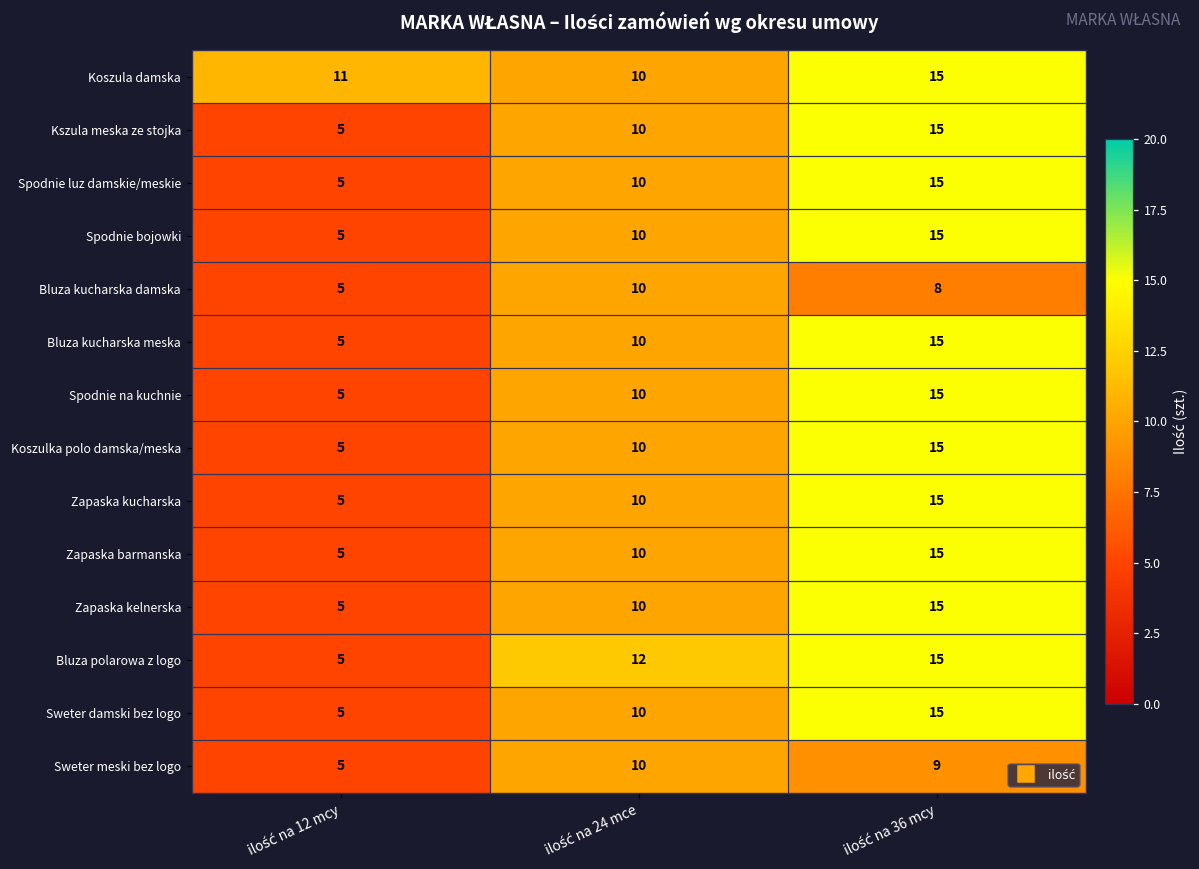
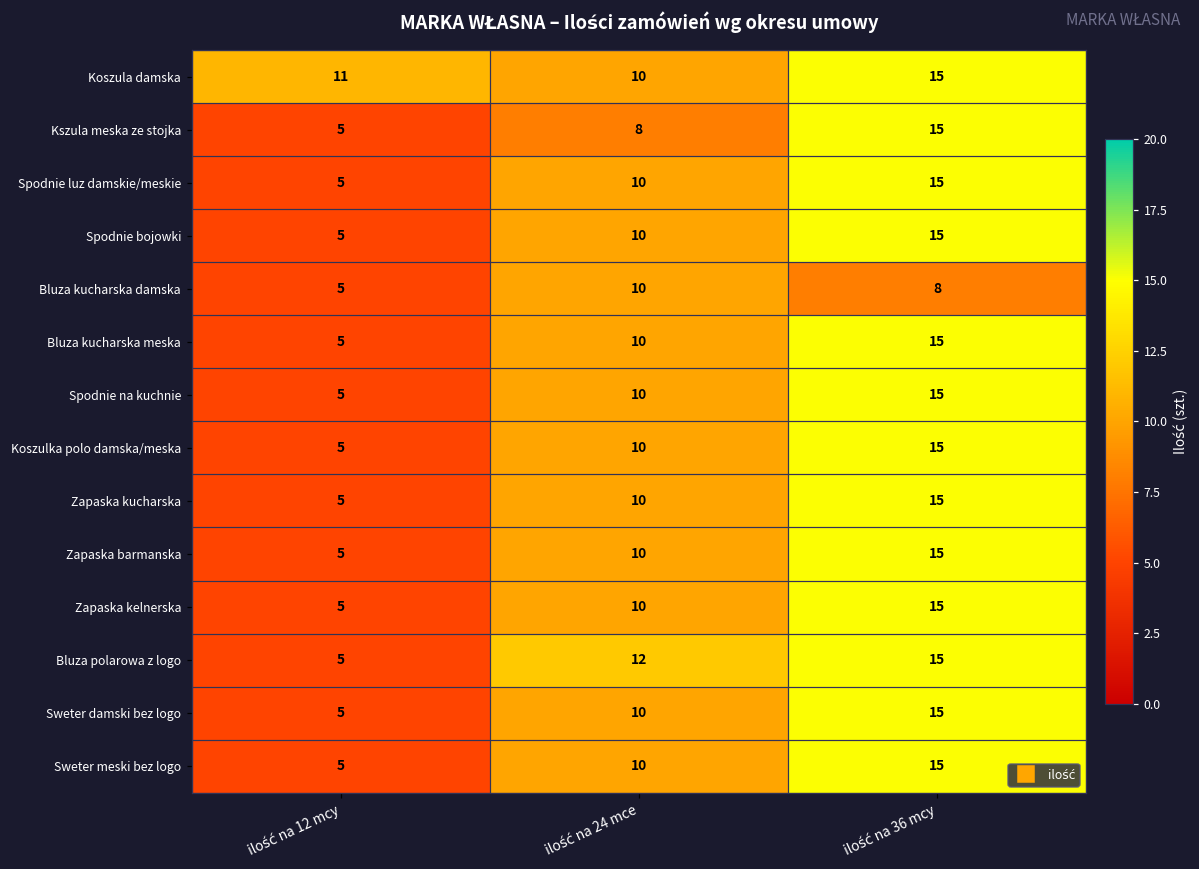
  {
    "Koszula damska": {
      "ilość na 12 mcy": 11,
      "ilość na 24 mce": 10,
      "ilość na 36 mcy": 15
    },
    "Kszula meska ze stojka": {
      "ilość na 12 mcy": 5,
-     "ilość na 24 mce": 10,
+     "ilość na 24 mce": 8,
      "ilość na 36 mcy": 15
    },
    "Spodnie luz damskie/meskie": {
      "ilość na 12 mcy": 5,
      "ilość na 24 mce": 10,
      "ilość na 36 mcy": 15
    },
    "Spodnie bojowki": {
      "ilość na 12 mcy": 5,
      "ilość na 24 mce": 10,
      "ilość na 36 mcy": 15
    },
    "Bluza kucharska damska": {
      "ilość na 12 mcy": 5,
      "ilość na 24 mce": 10,
      "ilość na 36 mcy": 8
    },
    "Bluza kucharska meska": {
      "ilość na 12 mcy": 5,
      "ilość na 24 mce": 10,
      "ilość na 36 mcy": 15
    },
    "Spodnie na kuchnie": {
      "ilość na 12 mcy": 5,
      "ilość na 24 mce": 10,
      "ilość na 36 mcy": 15
    },
    "Koszulka polo damska/meska": {
      "ilość na 12 mcy": 5,
      "ilość na 24 mce": 10,
      "ilość na 36 mcy": 15
    },
    "Zapaska kucharska": {
      "ilość na 12 mcy": 5,
      "ilość na 24 mce": 10,
      "ilość na 36 mcy": 15
    },
    "Zapaska barmanska": {
      "ilość na 12 mcy": 5,
      "ilość na 24 mce": 10,
      "ilość na 36 mcy": 15
    },
    "Zapaska kelnerska": {
      "ilość na 12 mcy": 5,
      "ilość na 24 mce": 10,
      "ilość na 36 mcy": 15
    },
    "Bluza polarowa z logo": {
      "ilość na 12 mcy": 5,
      "ilość na 24 mce": 12,
      "ilość na 36 mcy": 15
    },
    "Sweter damski bez logo": {
      "ilość na 12 mcy": 5,
      "ilość na 24 mce": 10,
      "ilość na 36 mcy": 15
    },
    "Sweter meski bez logo": {
      "ilość na 12 mcy": 5,
      "ilość na 24 mce": 10,
-     "ilość na 36 mcy": 9
+     "ilość na 36 mcy": 15
    }
  }
